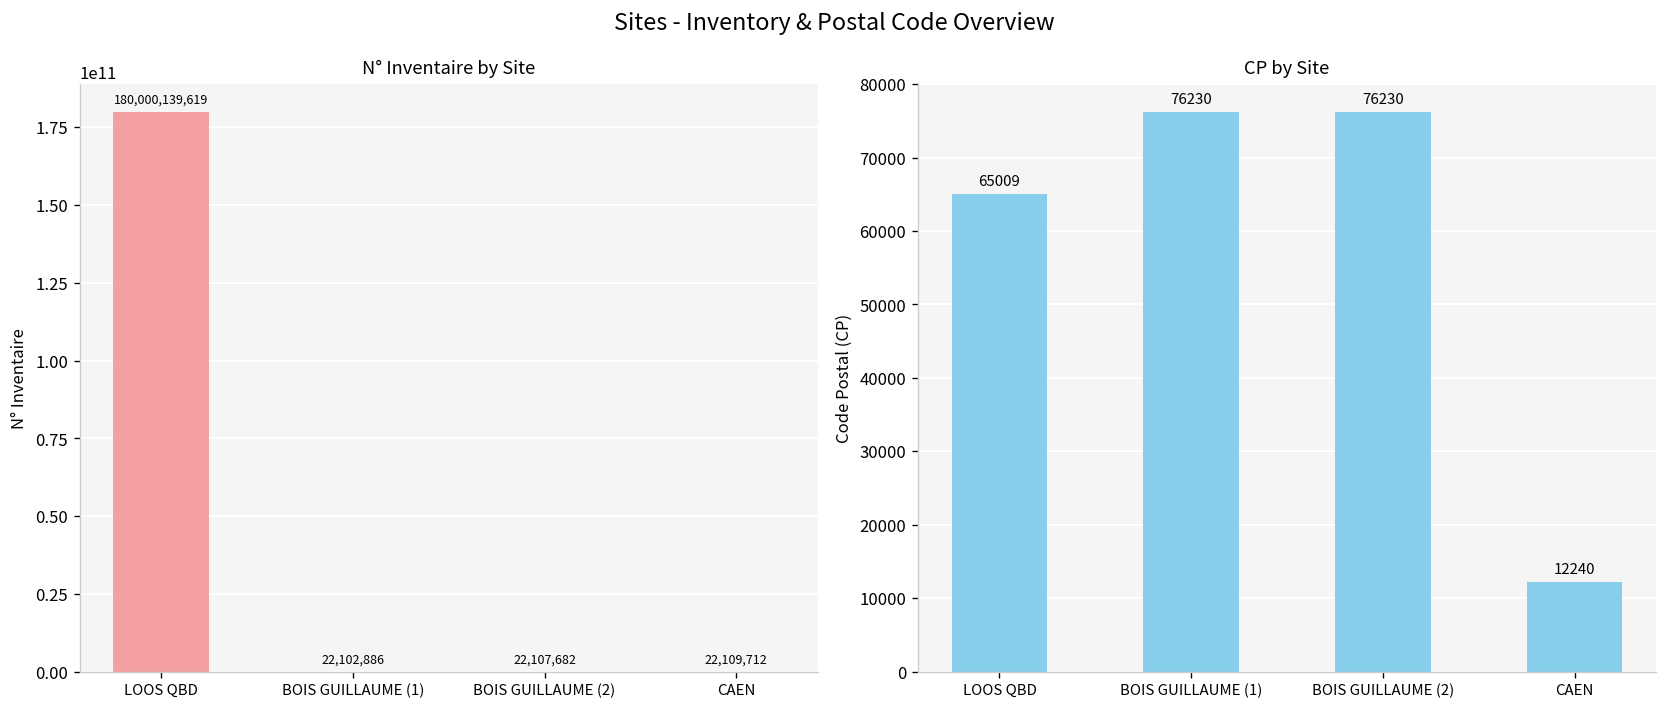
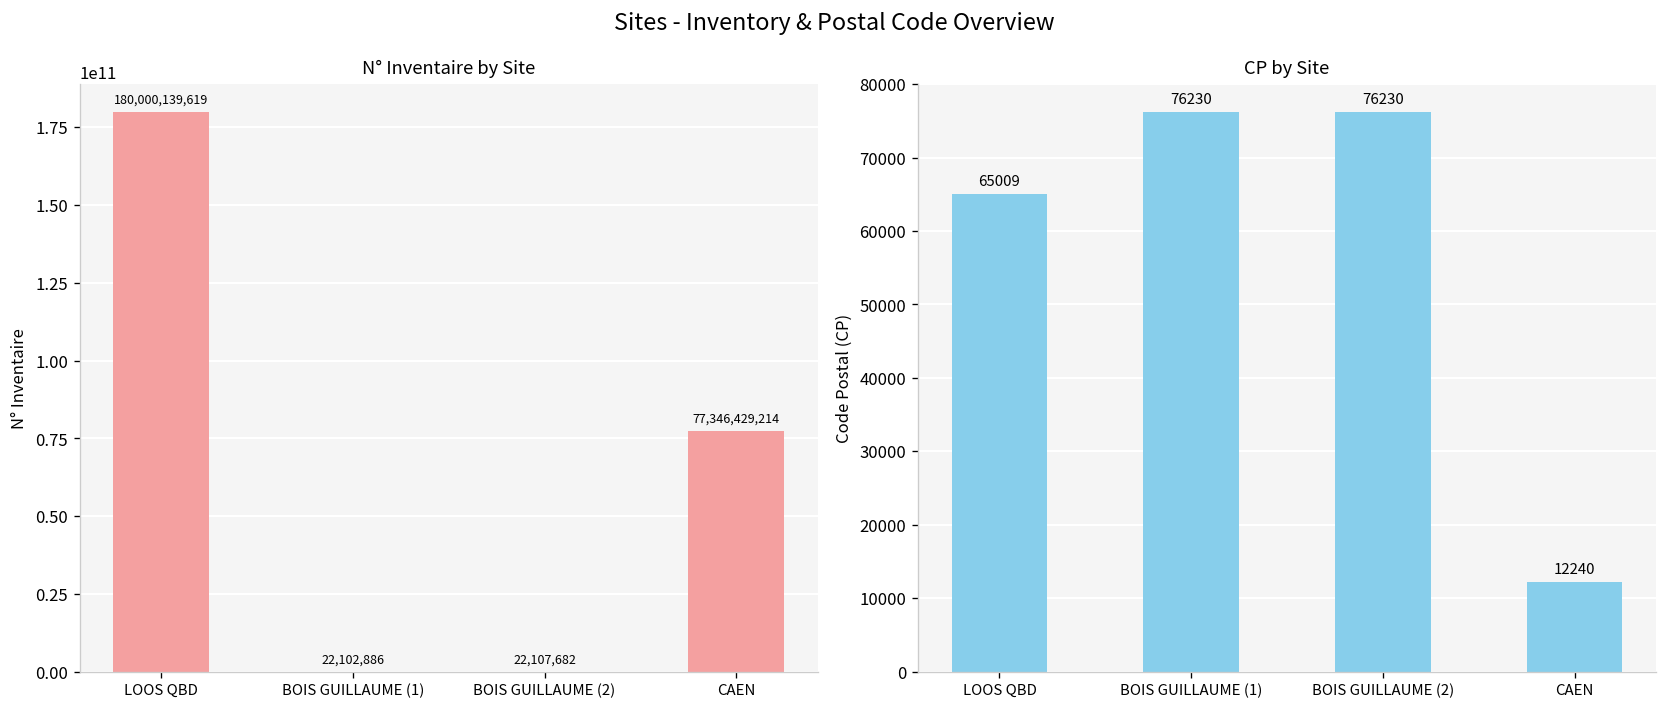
  {
    "N° Inventaire by Site": {
      "LOOS QBD": "180,000,139,619",
      "BOIS GUILLAUME (1)": "22,102,886",
      "BOIS GUILLAUME (2)": "22,107,682",
-     "CAEN": "22,109,712"
+     "CAEN": "77,346,429,214"
    },
    "CP by Site": {
      "LOOS QBD": "65009",
      "BOIS GUILLAUME (1)": "76230",
      "BOIS GUILLAUME (2)": "76230",
      "CAEN": "12240"
    }
  }
